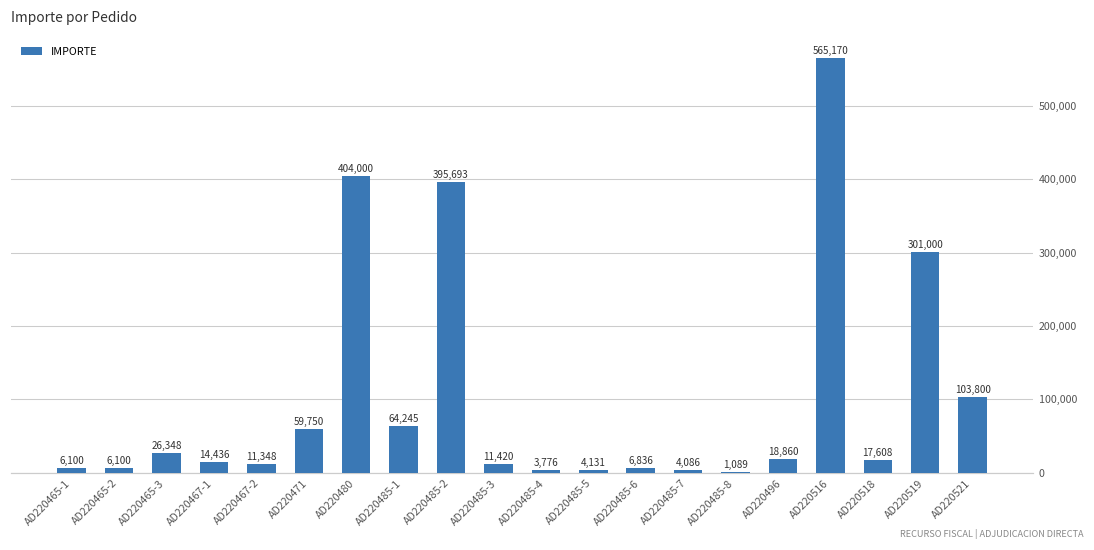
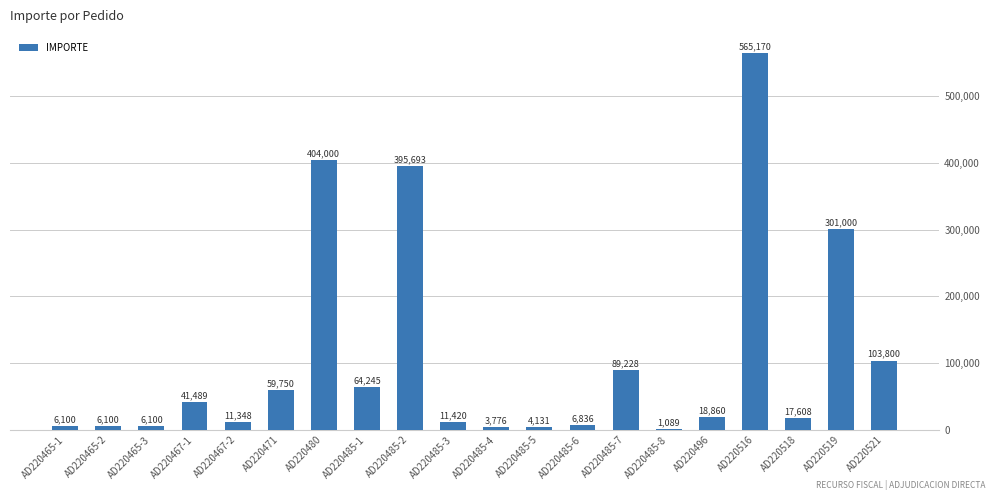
  {
    "AD220465-1": "6,100",
    "AD220465-2": "6,100",
-   "AD220465-3": "26,348",
-   "AD220467-1": "14,436",
+   "AD220465-3": "6,100",
+   "AD220467-1": "41,489",
    "AD220467-2": "11,348",
    "AD220471": "59,750",
    "AD220480": "404,000",
    "AD220485-1": "64,245",
    "AD220485-2": "395,693",
    "AD220485-3": "11,420",
    "AD220485-4": "3,776",
    "AD220485-5": "4,131",
    "AD220485-6": "6,836",
-   "AD220485-7": "4,086",
+   "AD220485-7": "89,228",
    "AD220485-8": "1,089",
    "AD220496": "18,860",
    "AD220516": "565,170",
    "AD220518": "17,608",
    "AD220519": "301,000",
    "AD220521": "103,800"
  }
